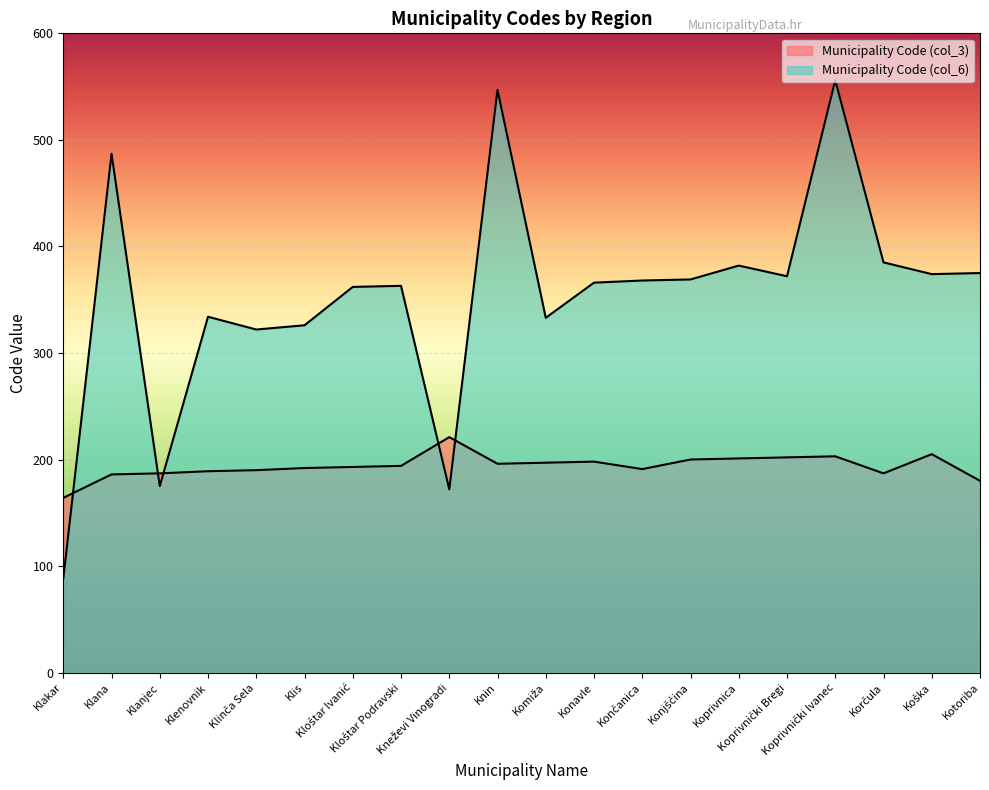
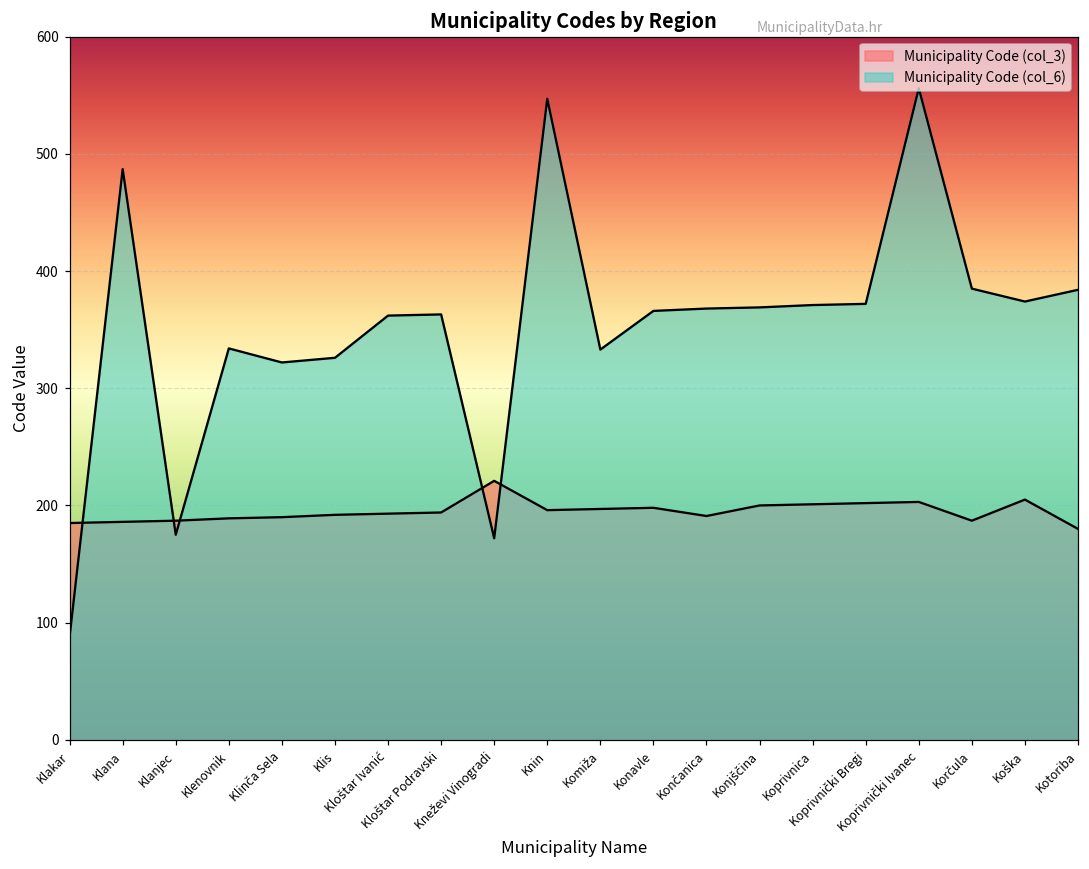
  {
    "Municipality Code (col_3)": {
-     "Klakar": 164,
+     "Klakar": 185,
      "Klana": 186,
      "Klanjec": 187,
      "Klenovnik": 189,
      "Klinča Sela": 190,
      "Klis": 192,
      "Kloštar Ivanić": 193,
      "Kloštar Podravski": 194,
      "Kneževi Vinogradi": 221,
      "Knin": 196,
      "Komiža": 197,
      "Konavle": 198,
      "Končanica": 191,
      "Konjščina": 200,
      "Koprivnica": 201,
      "Koprivnički Bregi": 202,
      "Koprivnički Ivanec": 203,
      "Korčula": 187,
      "Koška": 205,
      "Kotoriba": 180
    },
    "Municipality Code (col_6)": {
      "Klakar": 88,
      "Klana": 487,
      "Klanjec": 175,
      "Klenovnik": 334,
      "Klinča Sela": 322,
      "Klis": 326,
      "Kloštar Ivanić": 362,
      "Kloštar Podravski": 363,
      "Kneževi Vinogradi": 172,
      "Knin": 547,
      "Komiža": 333,
      "Konavle": 366,
      "Končanica": 368,
      "Konjščina": 369,
-     "Koprivnica": 382,
+     "Koprivnica": 371,
      "Koprivnički Bregi": 372,
      "Korčula": 385,
      "Koška": 374,
-     "Kotoriba": 375
+     "Kotoriba": 384
    }
  }
